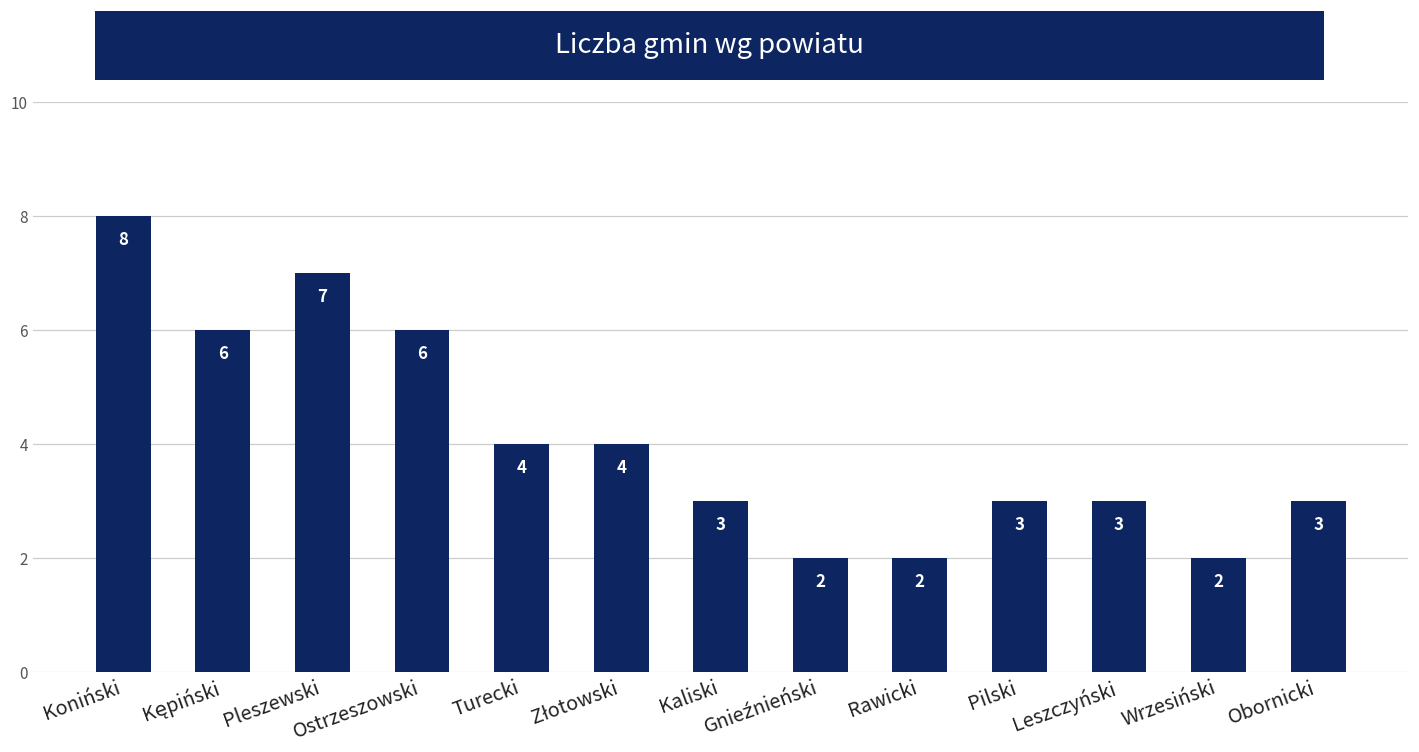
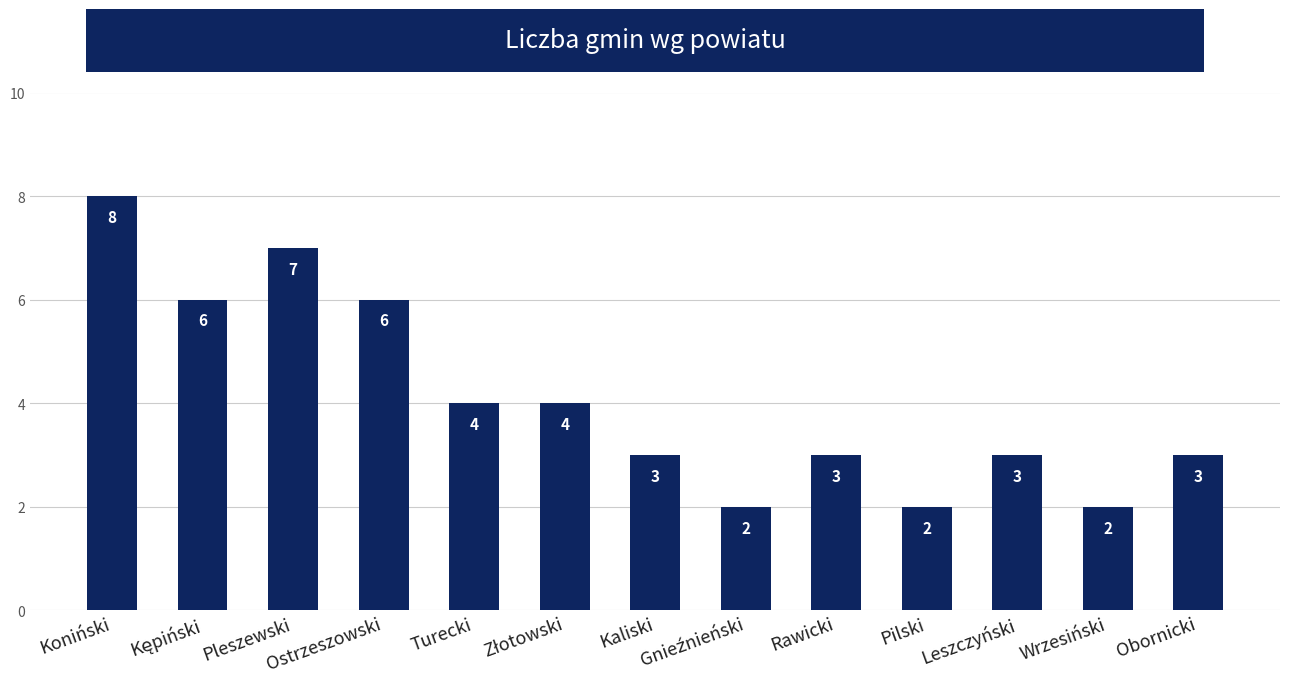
  {
    "Koniński": 8,
    "Kępiński": 6,
    "Pleszewski": 7,
    "Ostrzeszowski": 6,
    "Turecki": 4,
    "Złotowski": 4,
    "Kaliski": 3,
    "Gnieźnieński": 2,
-   "Rawicki": 2,
-   "Pilski": 3,
+   "Rawicki": 3,
+   "Pilski": 2,
    "Leszczyński": 3,
    "Wrzesiński": 2,
    "Obornicki": 3
  }
